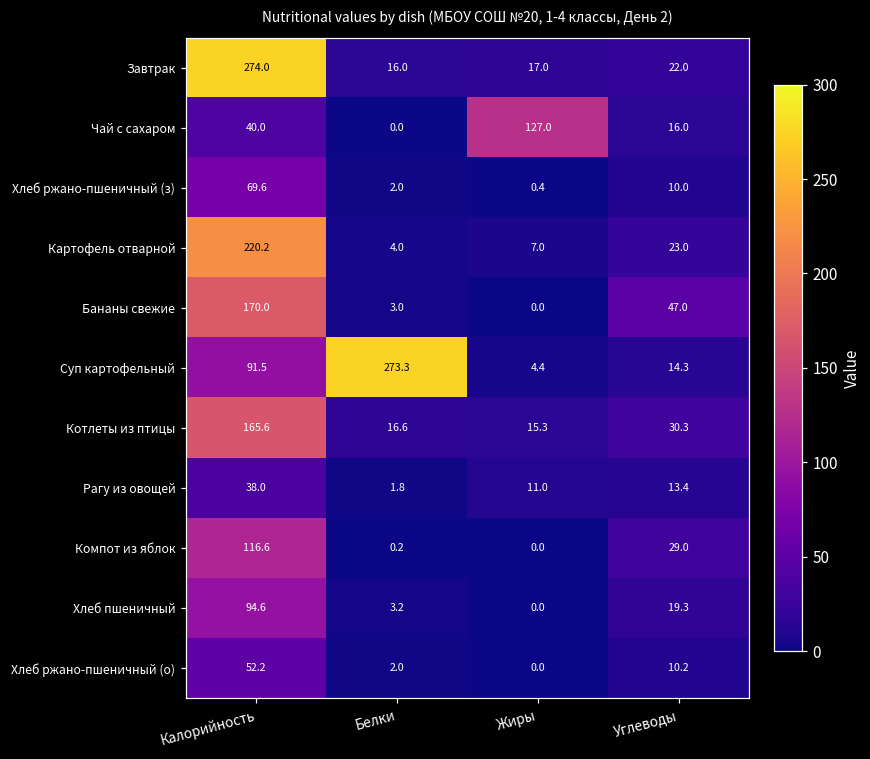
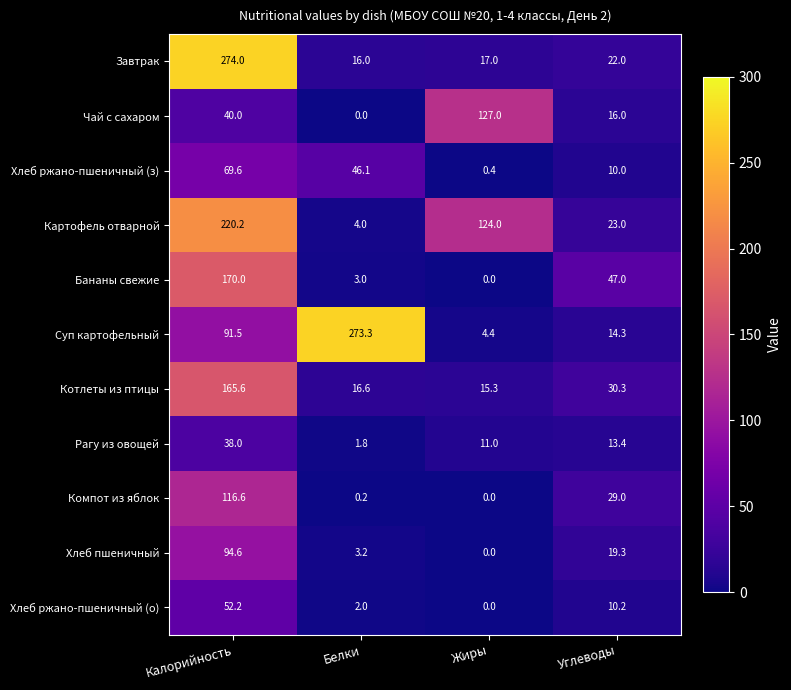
  {
    "Завтрак": {
      "Калорийность": 274.0,
      "Белки": 16.0,
      "Жиры": 17.0,
      "Углеводы": 22.0
    },
    "Чай с сахаром": {
      "Калорийность": 40.0,
      "Белки": 0.0,
      "Жиры": 127.0,
      "Углеводы": 16.0
    },
    "Хлеб ржано-пшеничный (з)": {
      "Калорийность": 69.6,
-     "Белки": 2.0,
+     "Белки": 46.1,
      "Жиры": 0.4,
      "Углеводы": 10.0
    },
    "Картофель отварной": {
      "Калорийность": 220.2,
      "Белки": 4.0,
-     "Жиры": 7.0,
+     "Жиры": 124.0,
      "Углеводы": 23.0
    },
    "Бананы свежие": {
      "Калорийность": 170.0,
      "Белки": 3.0,
      "Жиры": 0.0,
      "Углеводы": 47.0
    },
    "Суп картофельный": {
      "Калорийность": 91.5,
      "Белки": 273.3,
      "Жиры": 4.4,
      "Углеводы": 14.3
    },
    "Котлеты из птицы": {
      "Калорийность": 165.6,
      "Белки": 16.6,
      "Жиры": 15.3,
      "Углеводы": 30.3
    },
    "Рагу из овощей": {
      "Калорийность": 38.0,
      "Белки": 1.8,
      "Жиры": 11.0,
      "Углеводы": 13.4
    },
    "Компот из яблок": {
      "Калорийность": 116.6,
      "Белки": 0.2,
      "Жиры": 0.0,
      "Углеводы": 29.0
    },
    "Хлеб пшеничный": {
      "Калорийность": 94.6,
      "Белки": 3.2,
      "Жиры": 0.0,
      "Углеводы": 19.3
    },
    "Хлеб ржано-пшеничный (о)": {
      "Калорийность": 52.2,
      "Белки": 2.0,
      "Жиры": 0.0,
      "Углеводы": 10.2
    }
  }
